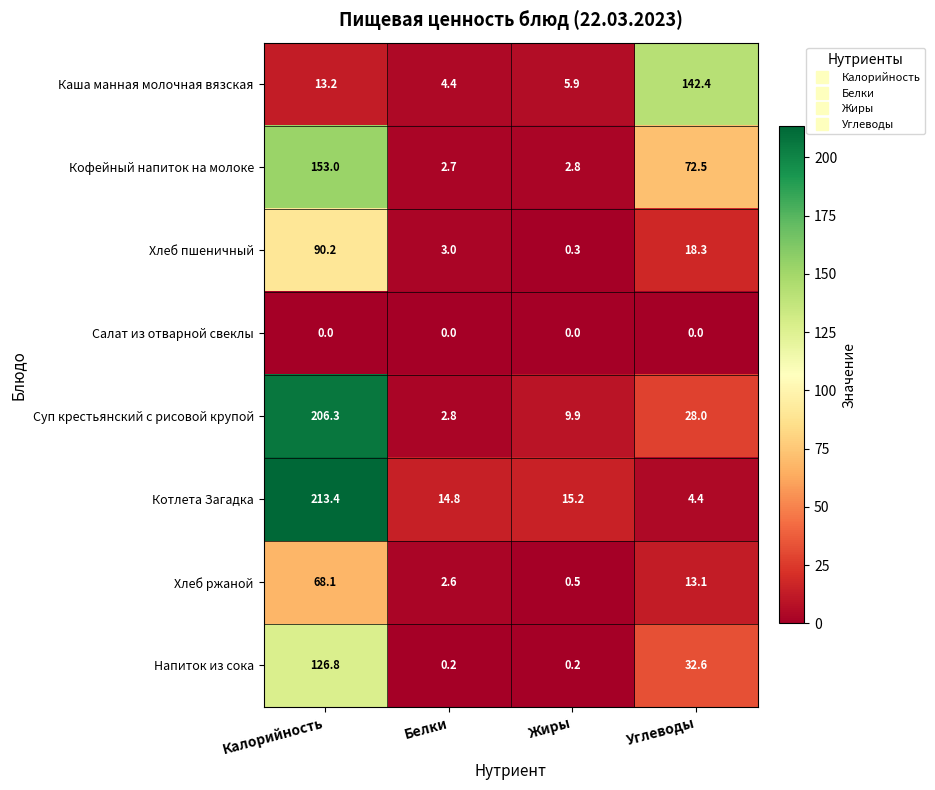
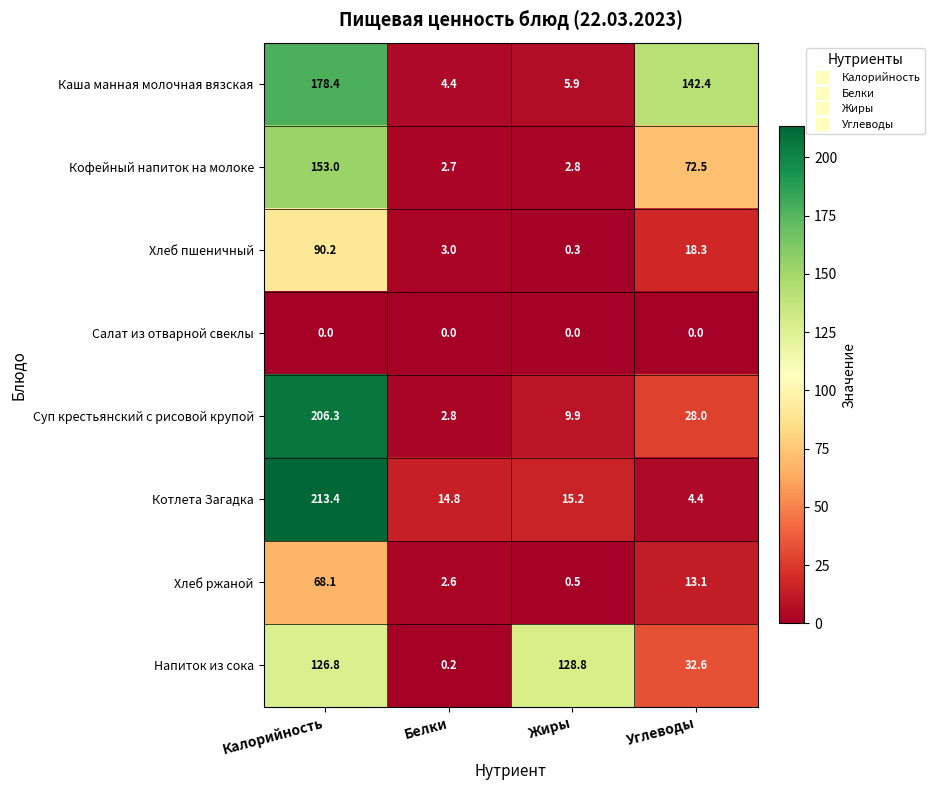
  {
    "Каша манная молочная вязская": {
-     "Калорийность": 13.2,
+     "Калорийность": 178.4,
      "Белки": 4.4,
      "Жиры": 5.9,
      "Углеводы": 142.4
    },
    "Кофейный напиток на молоке": {
      "Калорийность": 153.0,
      "Белки": 2.7,
      "Жиры": 2.8,
      "Углеводы": 72.5
    },
    "Хлеб пшеничный": {
      "Калорийность": 90.2,
      "Белки": 3.0,
      "Жиры": 0.3,
      "Углеводы": 18.3
    },
    "Салат из отварной свеклы": {
      "Калорийность": 0.0,
      "Белки": 0.0,
      "Жиры": 0.0,
      "Углеводы": 0.0
    },
    "Суп крестьянский с рисовой крупой": {
      "Калорийность": 206.3,
      "Белки": 2.8,
      "Жиры": 9.9,
      "Углеводы": 28.0
    },
    "Котлета Загадка": {
      "Калорийность": 213.4,
      "Белки": 14.8,
      "Жиры": 15.2,
      "Углеводы": 4.4
    },
    "Хлеб ржаной": {
      "Калорийность": 68.1,
      "Белки": 2.6,
      "Жиры": 0.5,
      "Углеводы": 13.1
    },
    "Напиток из сока": {
      "Калорийность": 126.8,
      "Белки": 0.2,
-     "Жиры": 0.2,
+     "Жиры": 128.8,
      "Углеводы": 32.6
    }
  }
